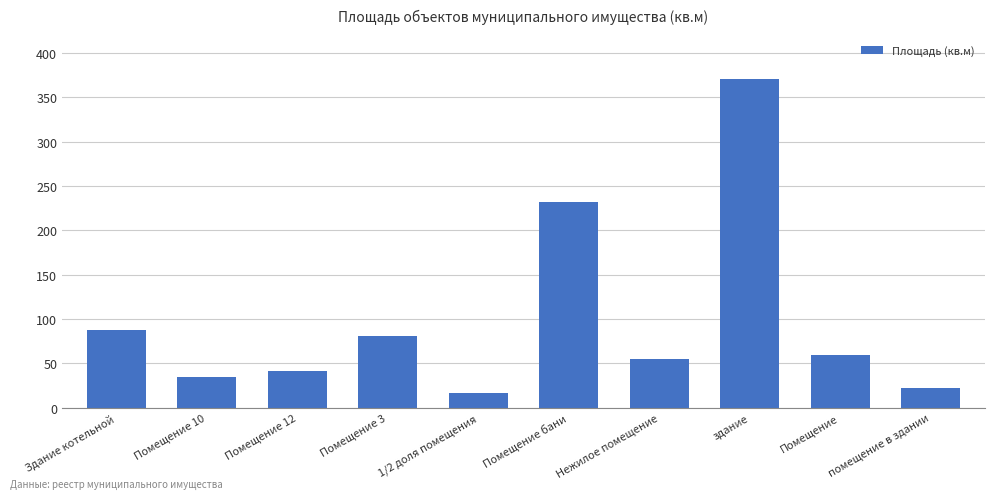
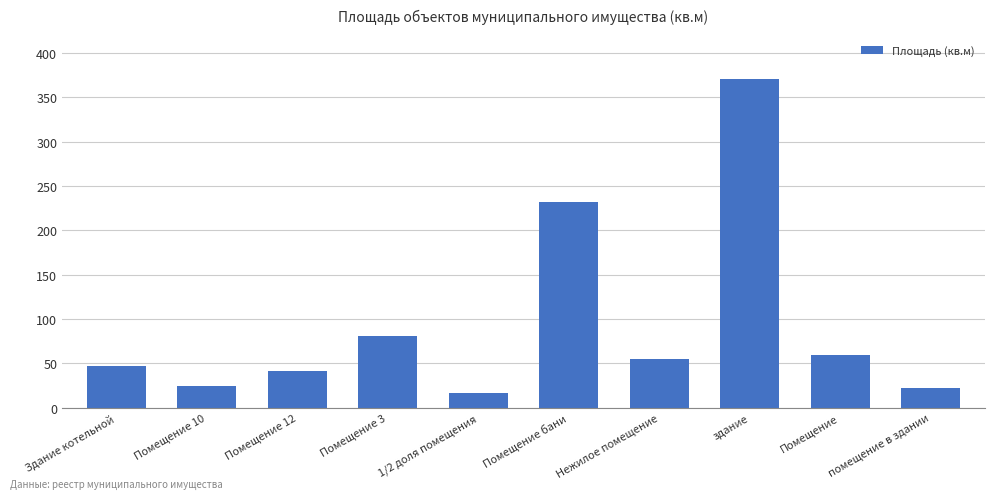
  {
-   "Здание котельной": 90,
-   "Помещение 10": 30,
+   "Здание котельной": 50,
+   "Помещение 10": 20,
    "Помещение 12": 40,
    "Помещение 3": 80,
    "1/2 доля помещения": 20,
    "Помещение бани": 230,
    "Нежилое помещение": 60,
    "здание": 370,
    "Помещение": 60,
    "помещение в здании": 20
  }
